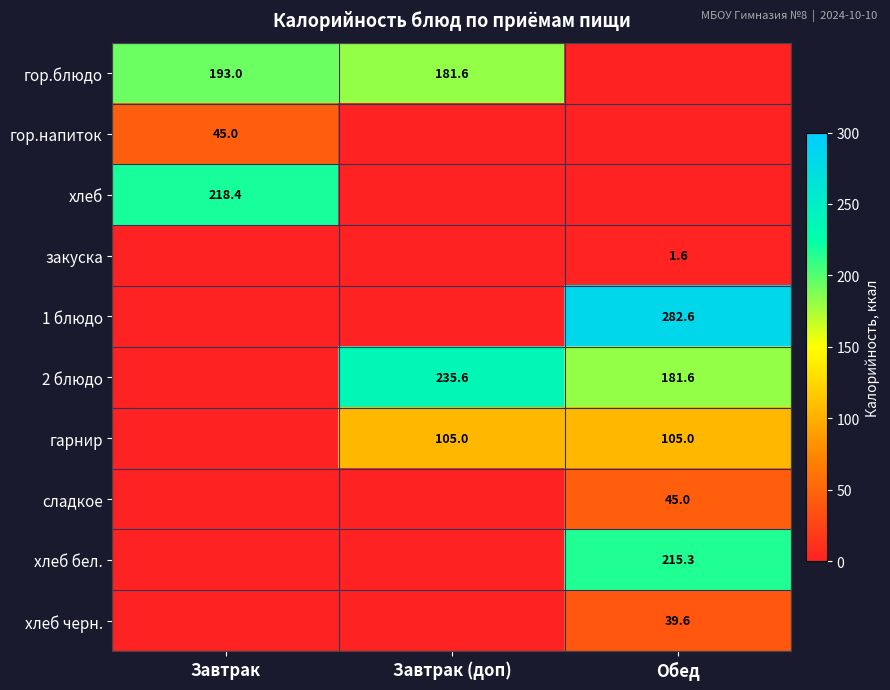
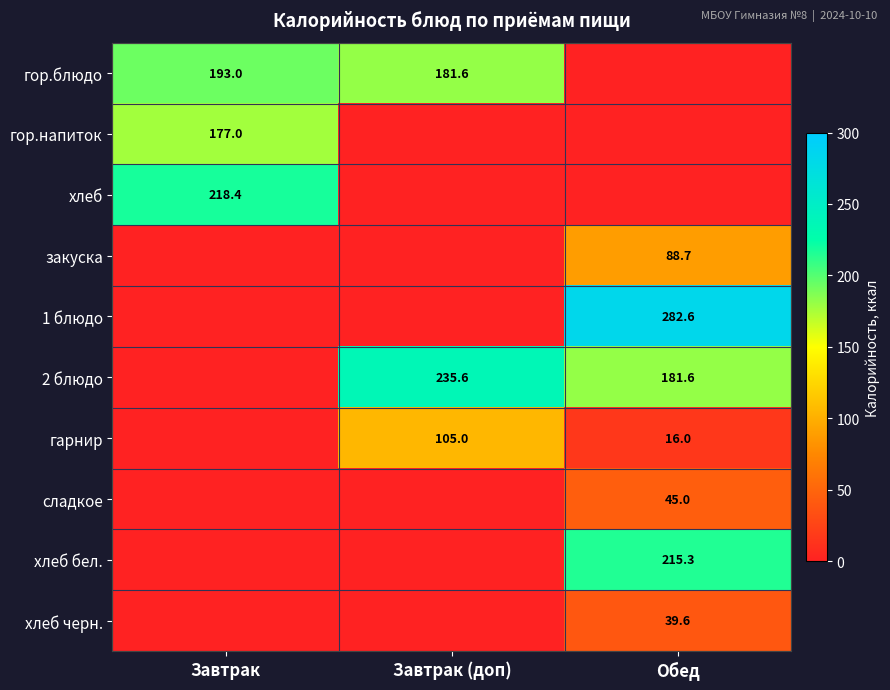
  {
    "гор.блюдо": {
      "Завтрак": 193.0,
      "Завтрак (доп)": 181.6
    },
    "гор.напиток": {
-     "Завтрак": 45.0
+     "Завтрак": 177.0
    },
    "хлеб": {
      "Завтрак": 218.4
    },
    "закуска": {
-     "Обед": 1.6
+     "Обед": 88.7
    },
    "1 блюдо": {
      "Обед": 282.6
    },
    "2 блюдо": {
      "Завтрак (доп)": 235.6,
      "Обед": 181.6
    },
    "гарнир": {
      "Завтрак (доп)": 105.0,
-     "Обед": 105.0
+     "Обед": 16.0
    },
    "сладкое": {
      "Обед": 45.0
    },
    "хлеб бел.": {
      "Обед": 215.3
    },
    "хлеб черн.": {
      "Обед": 39.6
    }
  }
